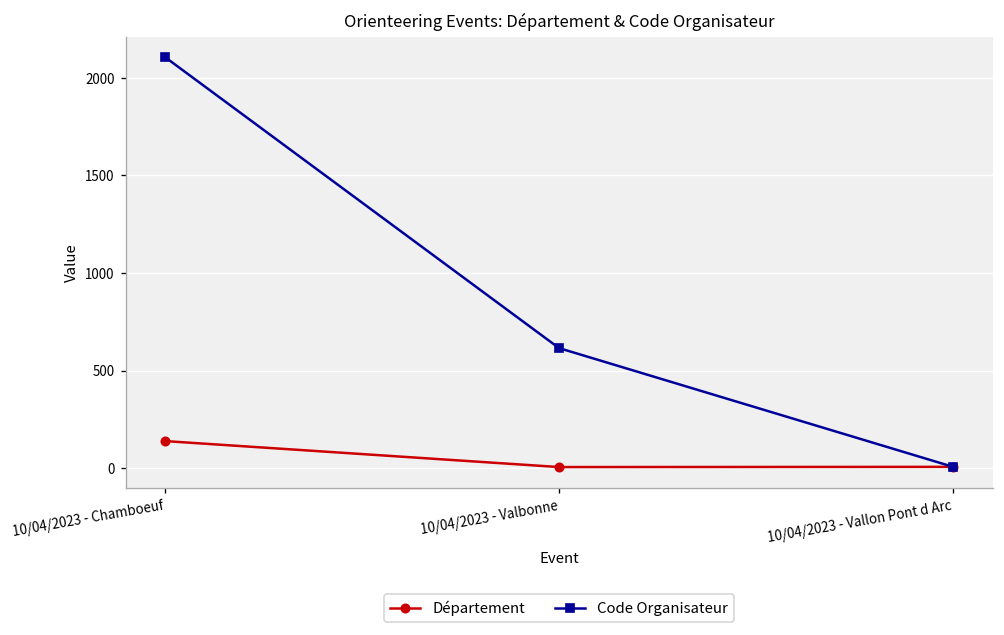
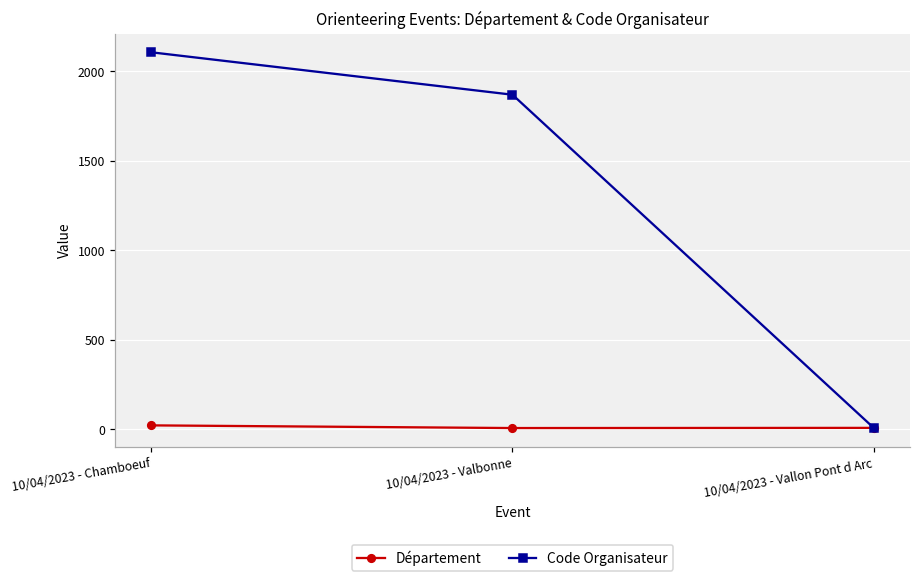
  {
    "Département": {
-     "10/04/2023 - Chamboeuf": 140,
+     "10/04/2023 - Chamboeuf": 20,
      "10/04/2023 - Valbonne": 10
    },
    "Code Organisateur": {
      "10/04/2023 - Chamboeuf": 2110,
-     "10/04/2023 - Valbonne": 620
+     "10/04/2023 - Valbonne": 1870
    }
  }
